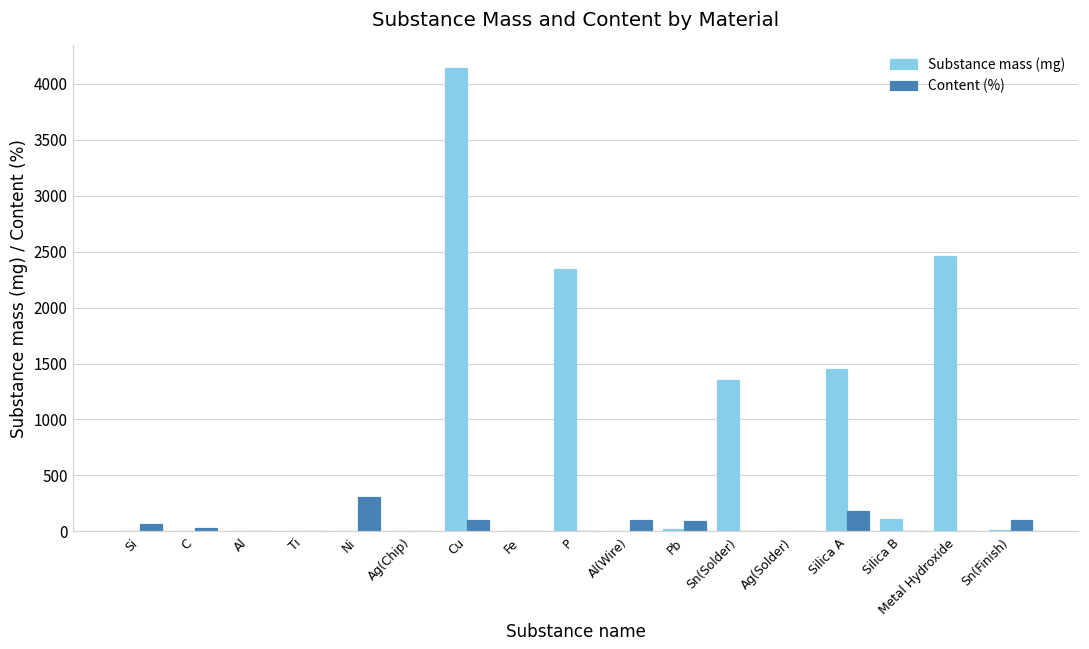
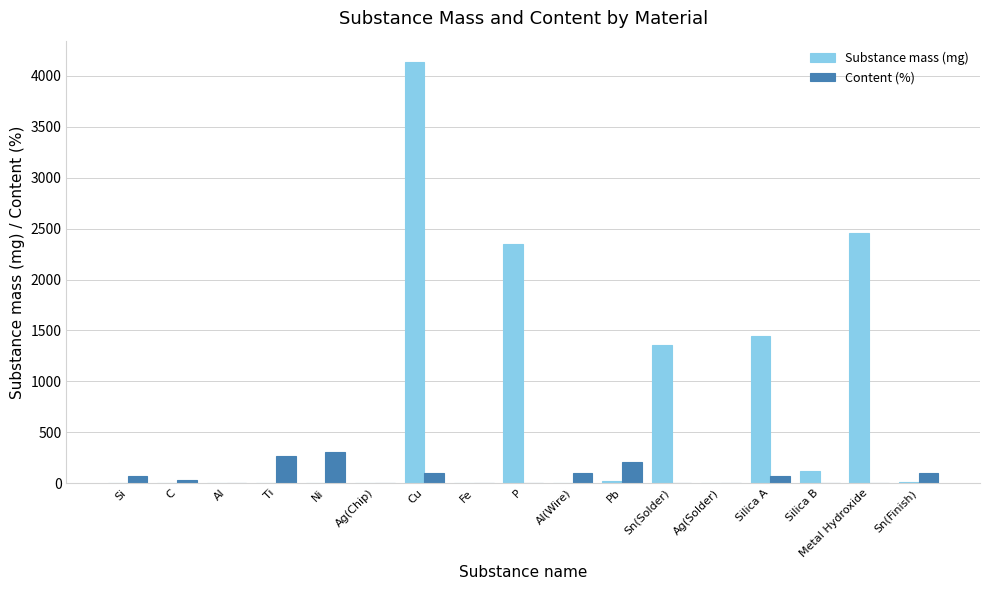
  {
    "Substance mass (mg)": {
      "Cu": 4140,
      "P": 2350,
      "Sn(Solder)": 1350,
      "Silica A": 1450,
      "Silica B": 120,
      "Metal Hydroxide": 2460
    },
    "Content (%)": {
      "Si": 70,
      "C": 30,
-     "Ti": 0,
+     "Ti": 270,
      "Ni": 310,
      "Cu": 100,
      "Al(Wire)": 100,
-     "Pb": 90,
-     "Silica A": 180,
+     "Pb": 210,
+     "Silica A": 80,
      "Sn(Finish)": 100
    }
  }
